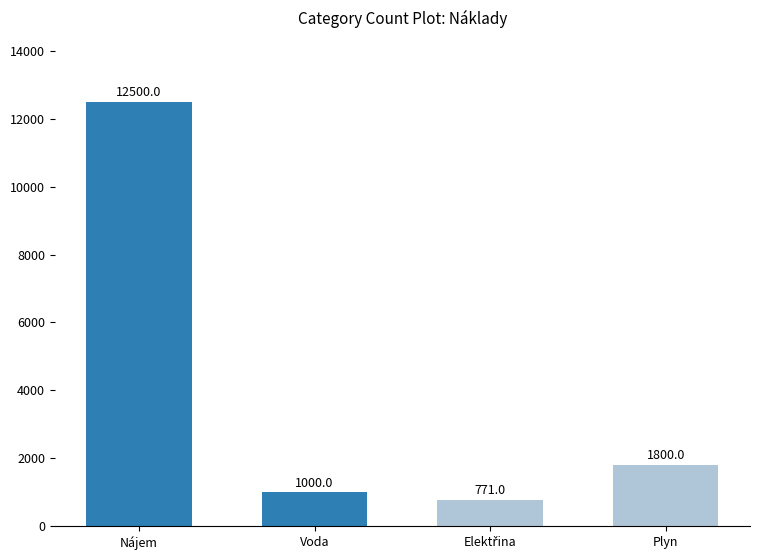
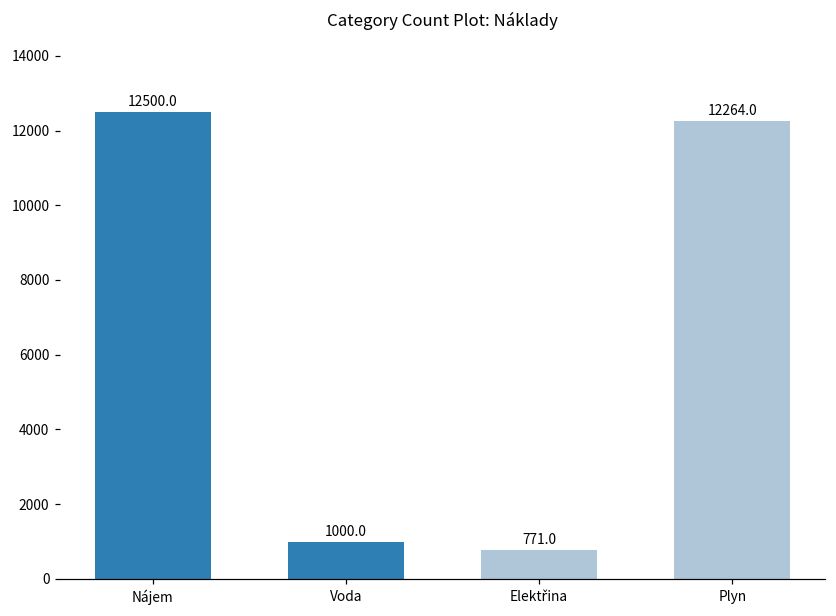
  {
    "Nájem": 12500.0,
    "Voda": 1000.0,
    "Elektřina": 771.0,
-   "Plyn": 1800.0
+   "Plyn": 12264.0
  }
